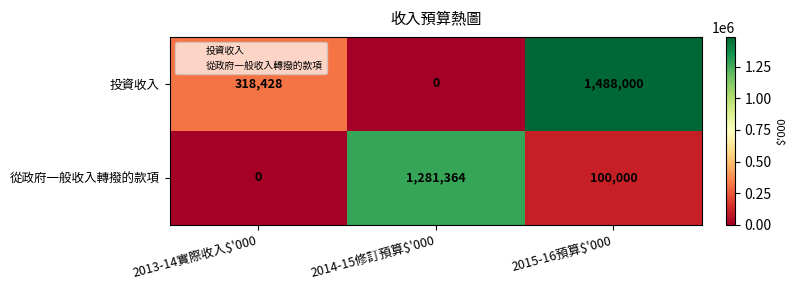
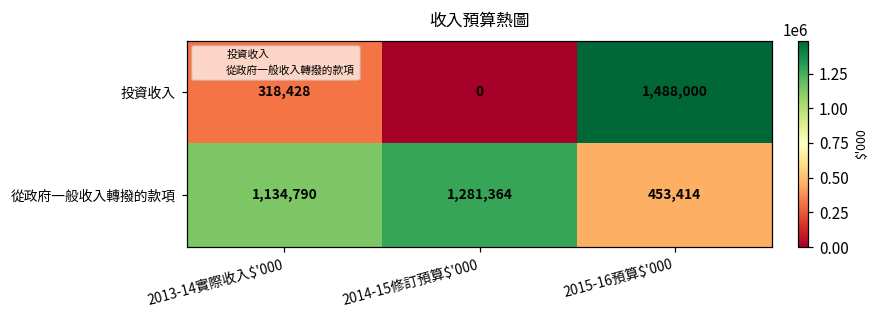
  {
    "投資收入": {
      "2013-14實際收入$'000": "318,428",
      "2014-15修訂預算$'000": "0",
      "2015-16預算$'000": "1,488,000"
    },
    "從政府一般收入轉撥的款項": {
-     "2013-14實際收入$'000": "0",
+     "2013-14實際收入$'000": "1,134,790",
      "2014-15修訂預算$'000": "1,281,364",
-     "2015-16預算$'000": "100,000"
+     "2015-16預算$'000": "453,414"
    }
  }
